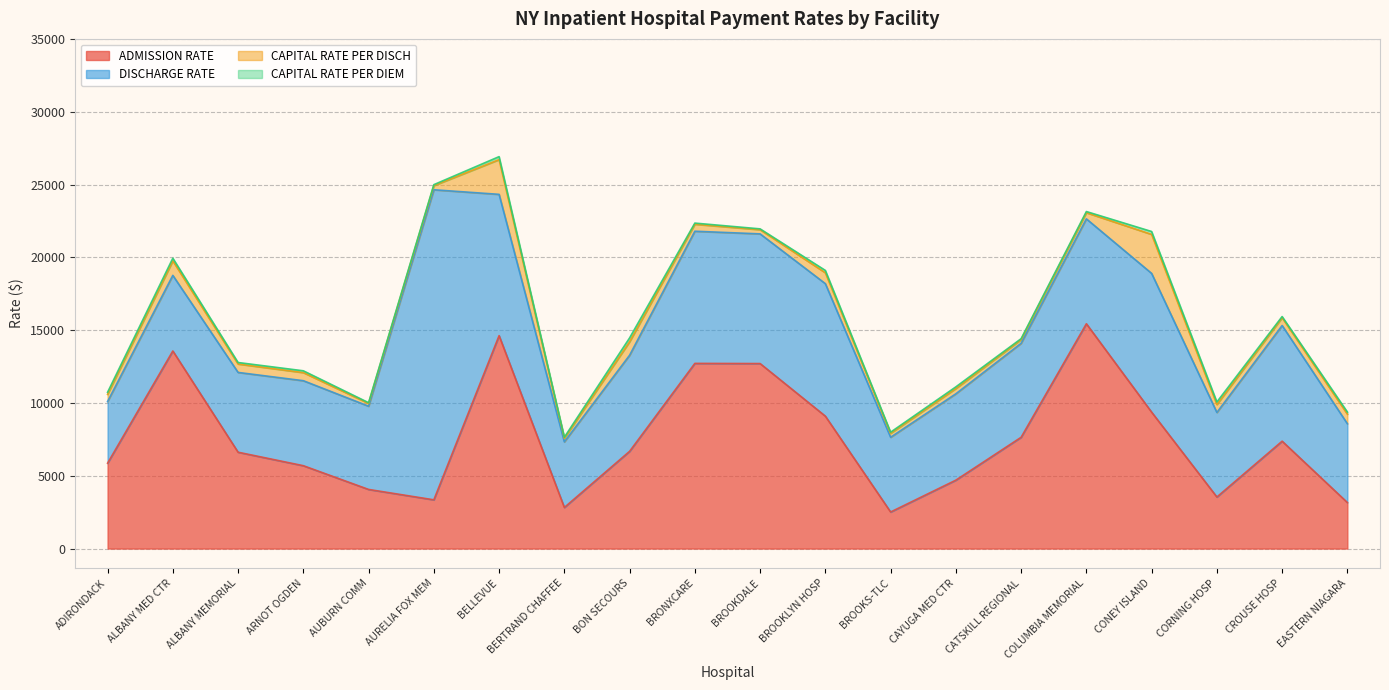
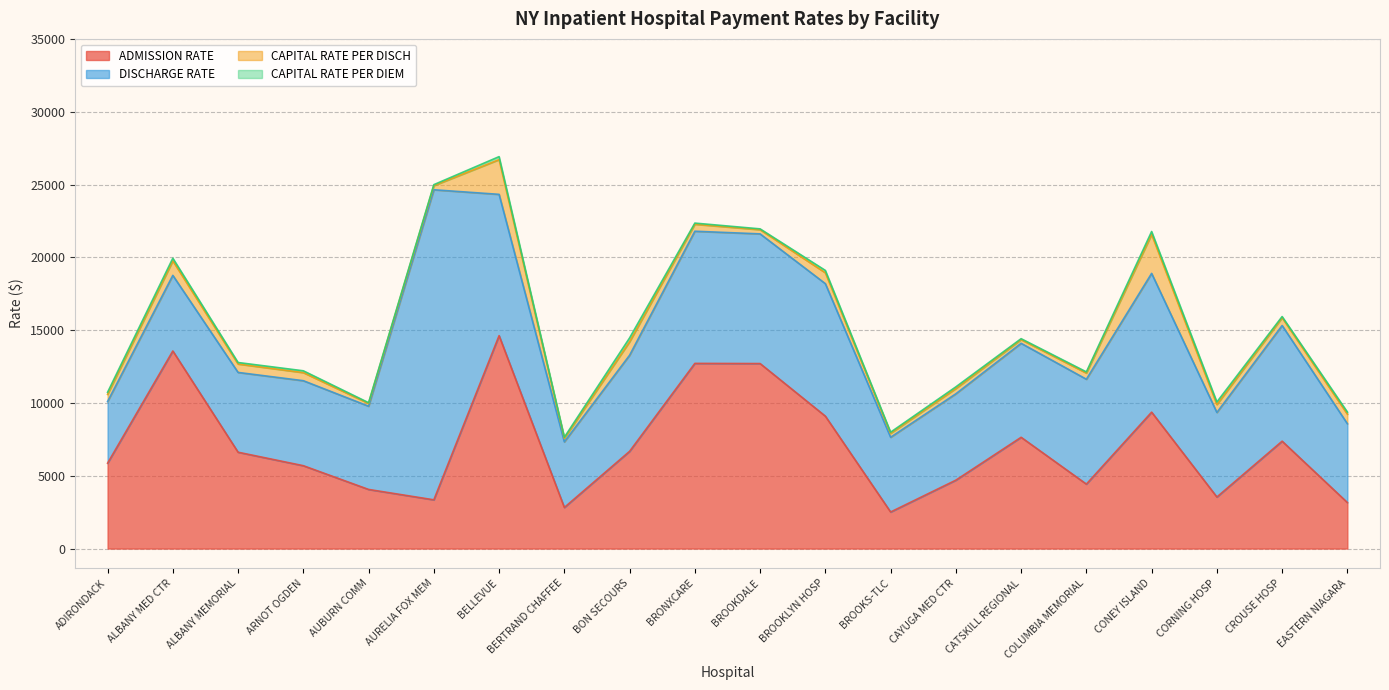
  {
    "ADMISSION RATE": {
      "ADIRONDACK": 5900,
      "ALBANY MED CTR": 13600,
      "ALBANY MEMORIAL": 6600,
      "ARNOT OGDEN": 5700,
      "AUBURN COMM": 4100,
      "AURELIA FOX MEM": 3300,
      "BELLEVUE": 14600,
      "BERTRAND CHAFFEE": 2800,
      "BON SECOURS": 6700,
      "BRONXCARE": 12700,
      "BROOKDALE": 12700,
      "BROOKLYN HOSP": 9100,
      "BROOKS-TLC": 2500,
      "CAYUGA MED CTR": 4700,
      "CATSKILL REGIONAL": 7600,
-     "COLUMBIA MEMORIAL": 15400,
+     "COLUMBIA MEMORIAL": 4400,
      "CONEY ISLAND": 9400,
      "CORNING HOSP": 3500,
      "CROUSE HOSP": 7400,
      "EASTERN NIAGARA": 3200
    },
    "DISCHARGE RATE": {
      "ADIRONDACK": 4200,
      "ALBANY MED CTR": 5200,
      "ALBANY MEMORIAL": 5500,
      "ARNOT OGDEN": 5800,
      "AUBURN COMM": 5700,
      "AURELIA FOX MEM": 21300,
      "BELLEVUE": 9700,
      "BERTRAND CHAFFEE": 4500,
      "BON SECOURS": 6600,
      "BRONXCARE": 9100,
      "BROOKDALE": 8900,
      "BROOKLYN HOSP": 9100,
      "BROOKS-TLC": 5100,
      "CAYUGA MED CTR": 5900,
      "CATSKILL REGIONAL": 6500,
      "COLUMBIA MEMORIAL": 7200,
      "CONEY ISLAND": 9500,
      "CORNING HOSP": 5800,
      "CROUSE HOSP": 7900,
      "EASTERN NIAGARA": 5400
    },
    "CAPITAL RATE PER DISCH": {
      "ALBANY MED CTR": 1000,
      "BELLEVUE": 2400,
      "BON SECOURS": 900,
      "CONEY ISLAND": 2700
    },
    "CAPITAL RATE PER DIEM": {
      "ALBANY MED CTR": 200,
      "BELLEVUE": 200,
      "BON SECOURS": 300,
      "CONEY ISLAND": 200
    }
  }
